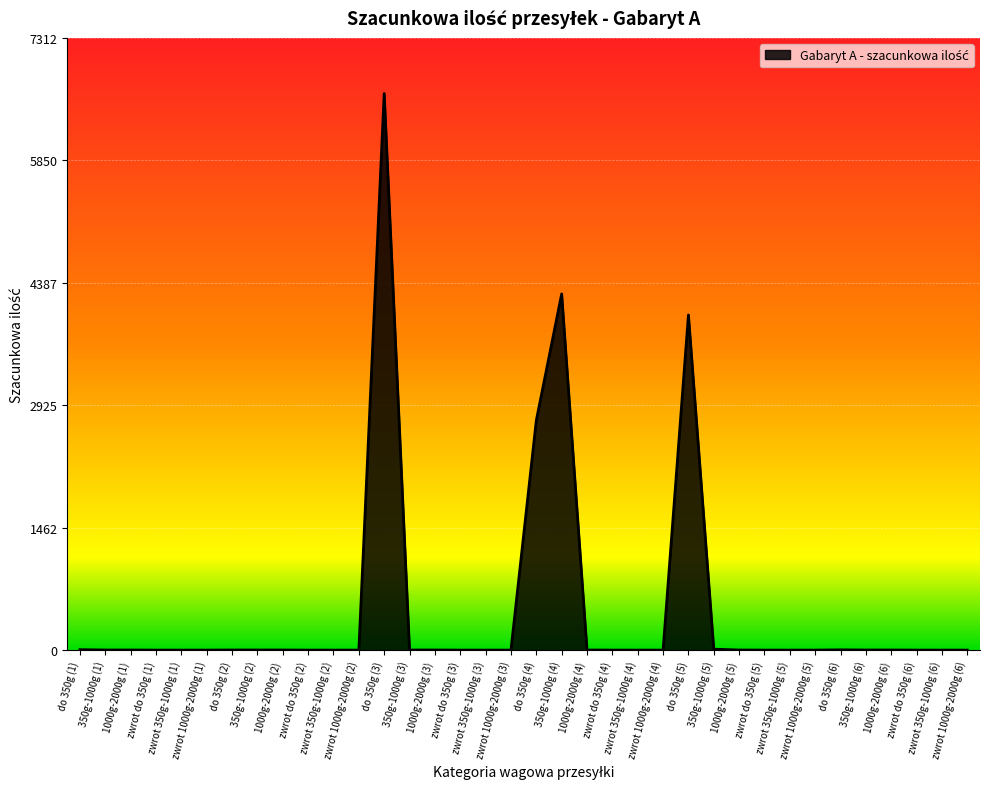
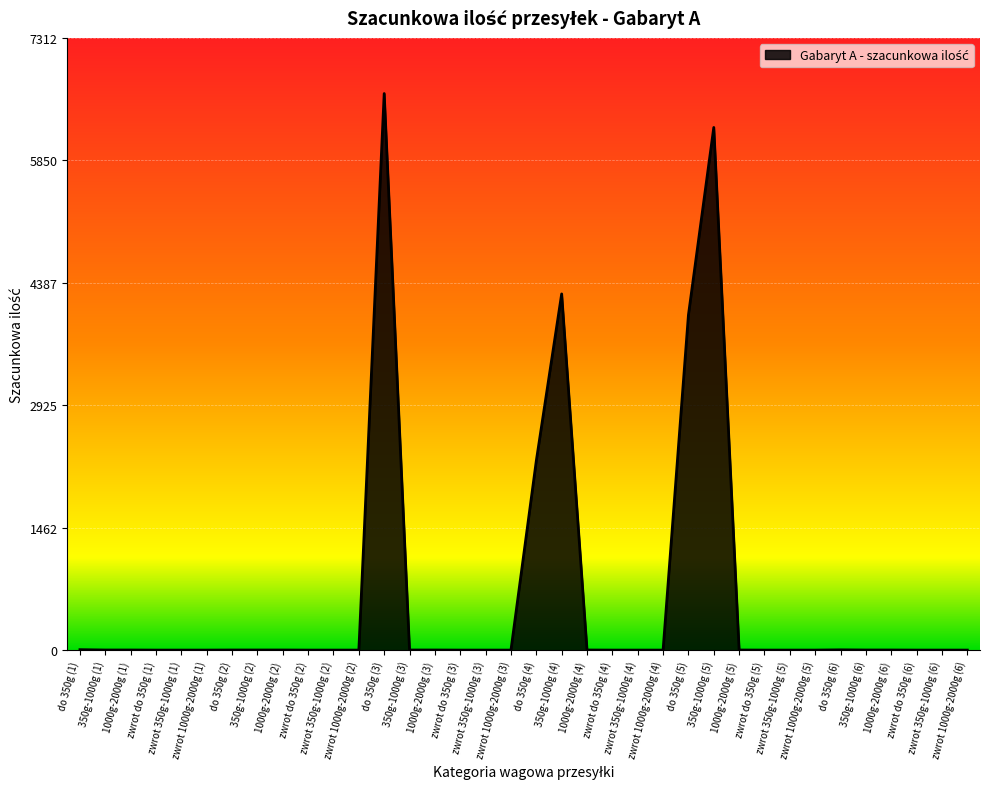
  {
    "do 350g (1)": 0,
    "350g-1000g (1)": 0,
    "1000g-2000g (1)": 0,
    "zwrot do 350g (1)": 0,
    "zwrot 350g-1000g (1)": 0,
    "zwrot 1000g-2000g (1)": 0,
    "do 350g (2)": 0,
    "350g-1000g (2)": 0,
    "1000g-2000g (2)": 0,
    "zwrot do 350g (2)": 0,
    "zwrot 350g-1000g (2)": 0,
    "zwrot 1000g-2000g (2)": 0,
    "do 350g (3)": 6600,
    "350g-1000g (3)": 0,
    "1000g-2000g (3)": 0,
    "zwrot do 350g (3)": 0,
    "zwrot 350g-1000g (3)": 0,
    "zwrot 1000g-2000g (3)": 0,
-   "do 350g (4)": 2700,
+   "do 350g (4)": 2300,
    "350g-1000g (4)": 4300,
    "1000g-2000g (4)": 0,
    "zwrot do 350g (4)": 0,
    "zwrot 350g-1000g (4)": 0,
    "zwrot 1000g-2000g (4)": 0,
    "do 350g (5)": 4000,
-   "350g-1000g (5)": 0,
+   "350g-1000g (5)": 6200,
    "1000g-2000g (5)": 0,
    "zwrot do 350g (5)": 0,
    "zwrot 350g-1000g (5)": 0,
    "zwrot 1000g-2000g (5)": 0,
    "do 350g (6)": 0,
    "350g-1000g (6)": 0,
    "1000g-2000g (6)": 0,
    "zwrot do 350g (6)": 0,
    "zwrot 350g-1000g (6)": 0,
    "zwrot 1000g-2000g (6)": 0
  }
